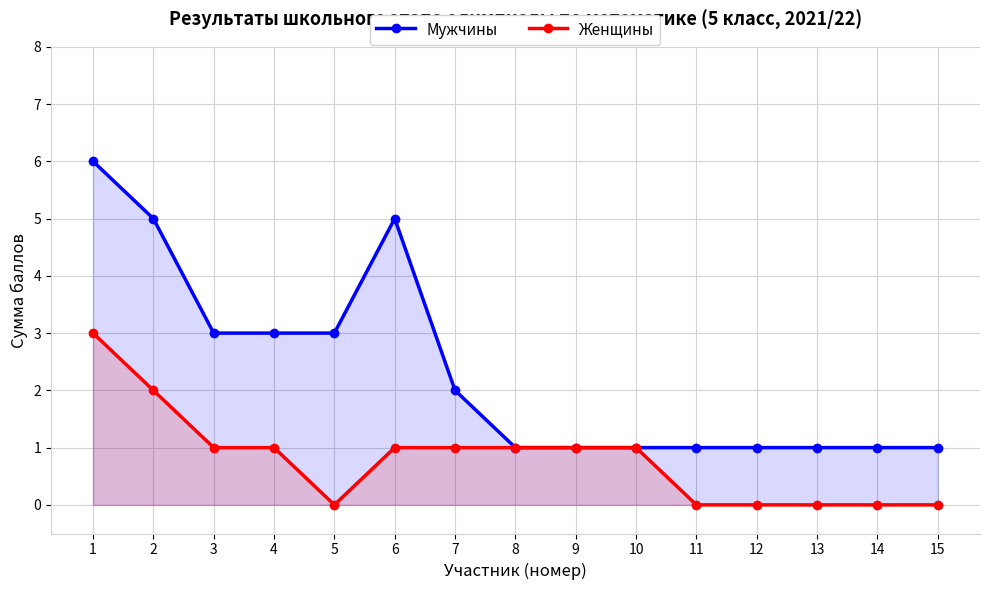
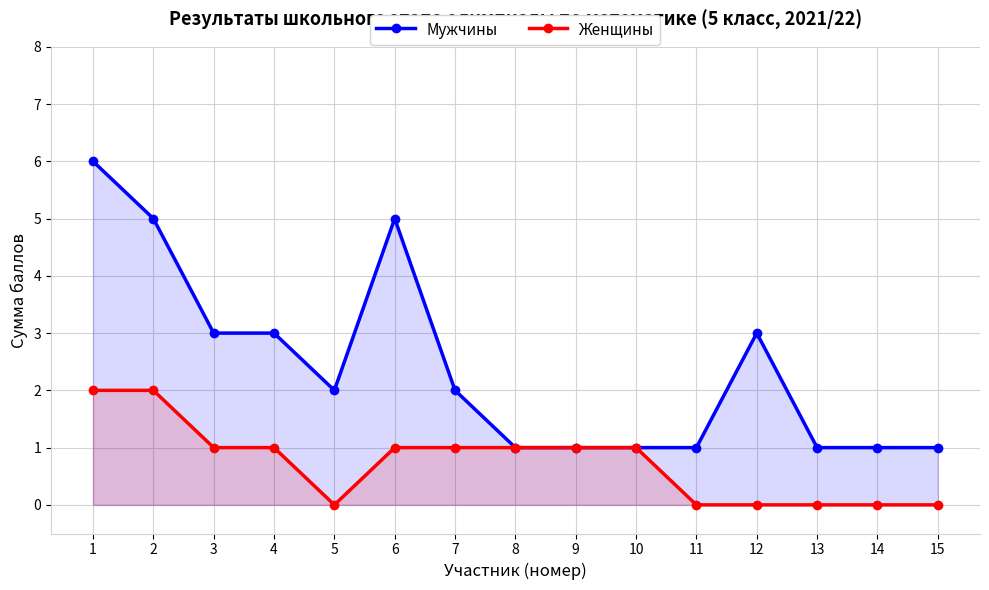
  {
    "Мужчины": {
      "1": 6,
      "2": 5,
      "3": 3,
      "4": 3,
-     "5": 3,
+     "5": 2,
      "6": 5,
      "7": 2,
      "11": 1,
-     "12": 1,
+     "12": 3,
      "13": 1,
      "14": 1,
      "15": 1
    },
    "Женщины": {
-     "1": 3,
+     "1": 2,
      "2": 2,
      "3": 1,
      "4": 1,
      "5": 0,
      "6": 1,
      "7": 1,
      "11": 0,
      "12": 0,
      "13": 0,
      "14": 0,
      "15": 0
    }
  }
